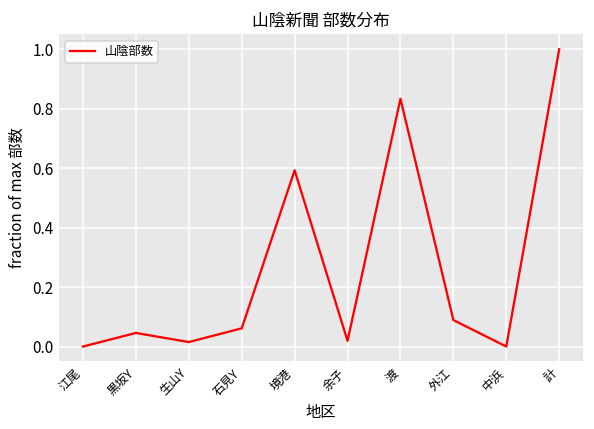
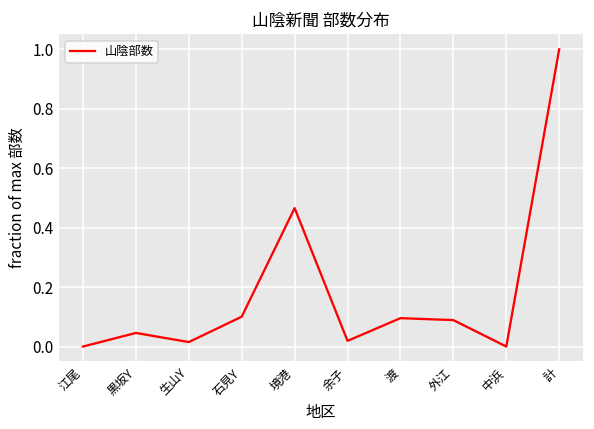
  {
    "江尾": 0.00,
    "黒坂Y": 0.05,
    "生山Y": 0.02,
-   "石見Y": 0.06,
-   "境港": 0.59,
+   "石見Y": 0.10,
+   "境港": 0.47,
    "余子": 0.02,
-   "渡": 0.83,
+   "渡": 0.10,
    "外江": 0.09,
    "中浜": 0.00,
    "計": 1.00
  }
